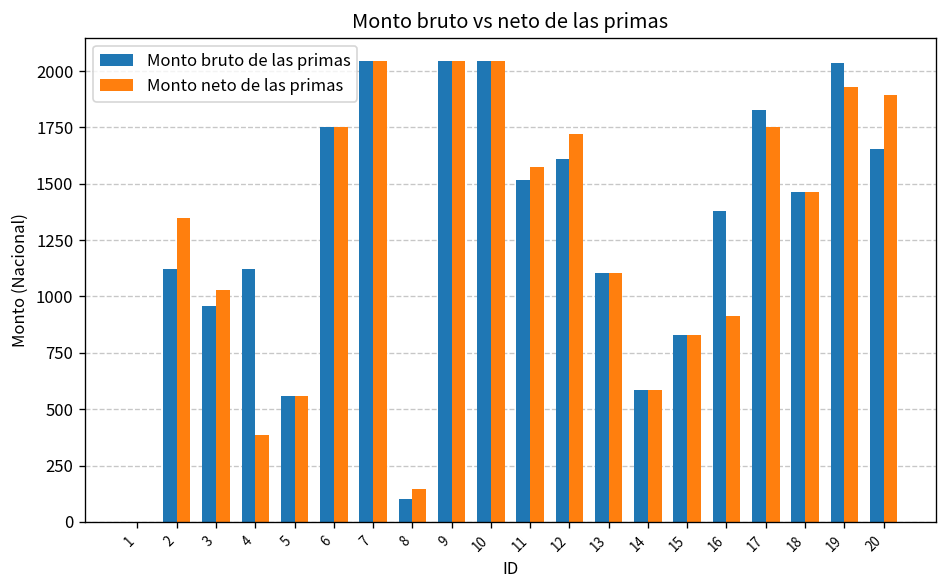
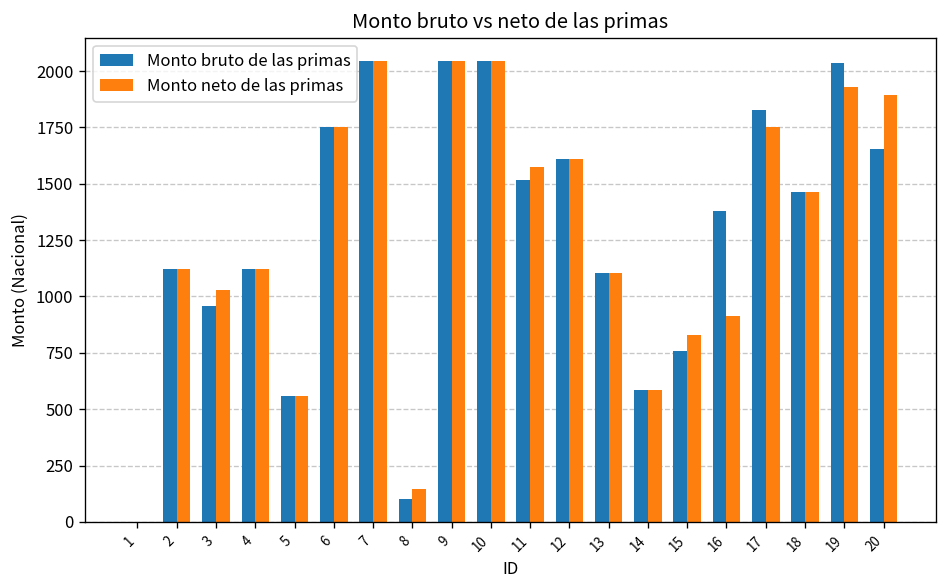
  {
    "Monto bruto de las primas": {
      "1": 0,
      "2": 1120,
      "3": 960,
      "4": 1120,
      "5": 560,
      "6": 1750,
      "7": 2050,
      "8": 100,
      "9": 2050,
      "10": 2050,
      "11": 1520,
      "12": 1610,
      "13": 1100,
      "14": 580,
-     "15": 830,
+     "15": 760,
      "16": 1380,
      "17": 1830,
      "18": 1460,
      "19": 2040,
      "20": 1650
    },
    "Monto neto de las primas": {
      "1": 0,
-     "2": 1350,
+     "2": 1120,
      "3": 1030,
-     "4": 390,
+     "4": 1120,
      "5": 560,
      "6": 1750,
      "7": 2050,
      "8": 150,
      "9": 2050,
      "10": 2050,
      "11": 1570,
-     "12": 1720,
+     "12": 1610,
      "13": 1100,
      "14": 580,
      "15": 830,
      "16": 910,
      "17": 1750,
      "18": 1460,
      "19": 1930,
      "20": 1890
    }
  }
